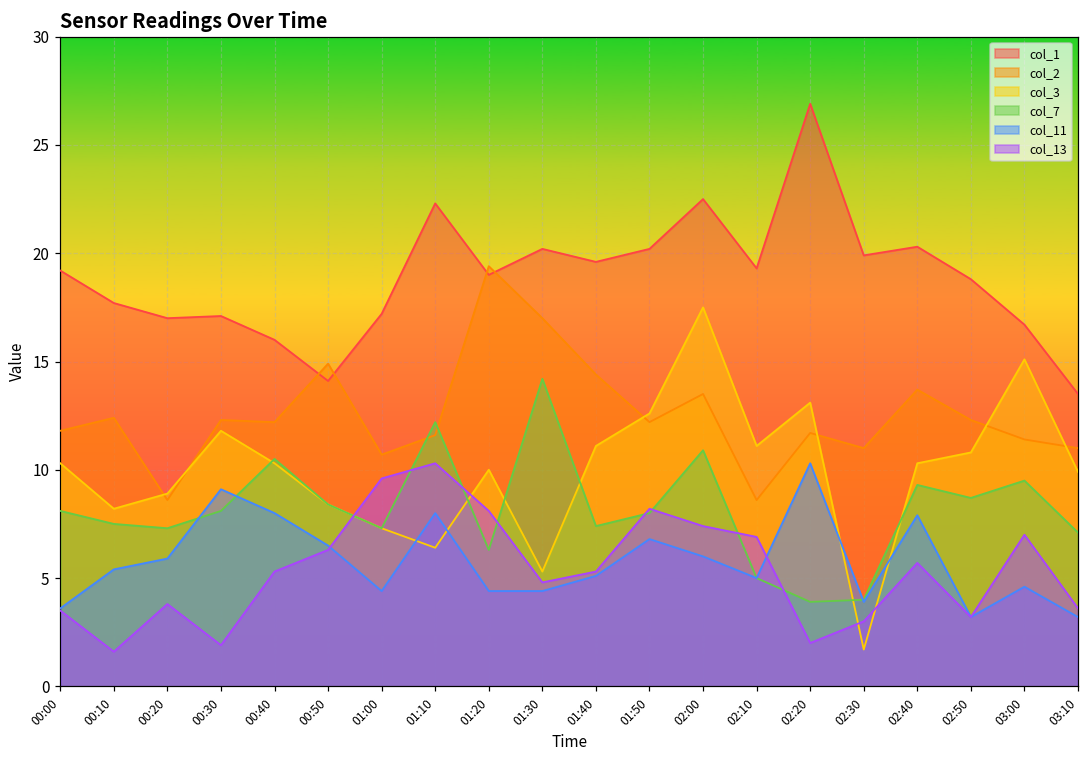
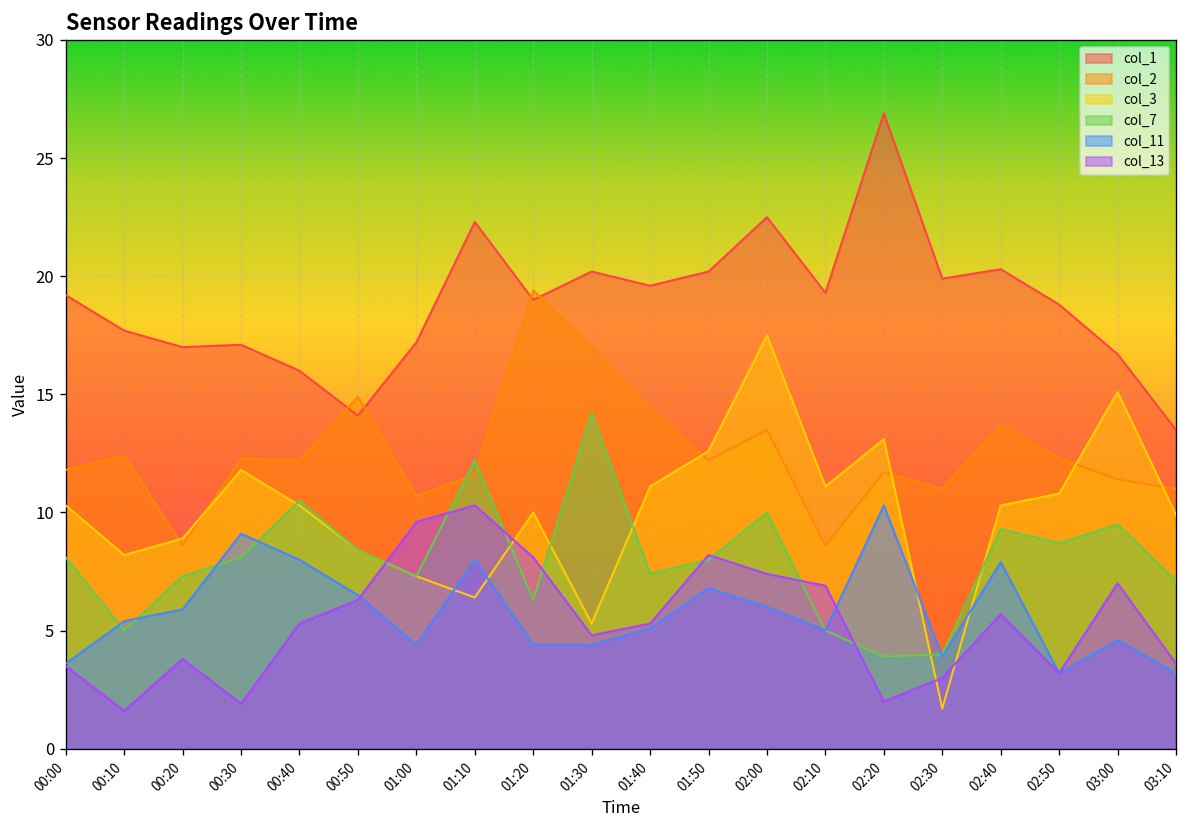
  {
    "col_1": {
      "00:00": 19.2,
      "00:10": 17.7,
      "00:20": 17.0,
      "00:30": 17.1,
      "00:40": 16.0,
      "00:50": 14.1,
      "01:00": 17.2,
      "01:10": 22.3,
      "01:20": 19.0,
      "01:30": 20.2,
      "01:40": 19.6,
      "01:50": 20.2,
      "02:00": 22.5,
      "02:10": 19.3,
      "02:20": 26.9,
      "02:30": 19.9,
      "02:40": 20.3,
      "02:50": 18.8,
      "03:00": 16.7,
      "03:10": 13.5
    },
    "col_7": {
      "00:00": 8.1,
-     "00:10": 7.5,
+     "00:10": 5.0,
      "00:20": 7.3,
      "00:30": 8.1,
      "00:40": 10.5,
      "01:10": 12.2,
      "01:20": 6.3,
      "01:30": 14.2,
      "01:40": 7.4,
      "01:50": 8.0,
-     "02:00": 10.9,
+     "02:00": 10.0,
      "02:20": 3.9,
      "02:40": 9.3,
      "02:50": 8.7,
      "03:00": 9.5,
      "03:10": 7.1
    },
    "col_11": {
      "00:10": 5.4,
      "00:20": 5.9,
      "00:30": 9.1,
      "00:40": 8.0,
      "00:50": 6.5,
      "01:00": 4.4,
      "01:10": 8.0,
      "01:20": 4.4,
      "01:30": 4.4,
      "01:40": 5.1,
      "01:50": 6.8,
      "02:00": 6.0,
      "02:20": 10.3,
      "02:40": 7.9,
      "03:00": 4.6,
      "03:10": 3.2
    },
    "col_13": {
      "00:10": 1.6,
      "00:20": 3.8,
      "00:30": 1.9,
      "00:40": 5.3,
      "00:50": 6.3,
      "01:00": 9.6,
      "01:10": 10.3,
      "01:20": 8.1,
      "01:30": 4.8,
      "01:40": 5.3,
      "01:50": 8.2,
      "02:00": 7.4,
      "02:10": 6.9,
      "02:20": 2.0,
      "02:30": 3.0,
      "02:40": 5.7,
      "03:00": 7.0,
      "03:10": 3.6
    }
  }
